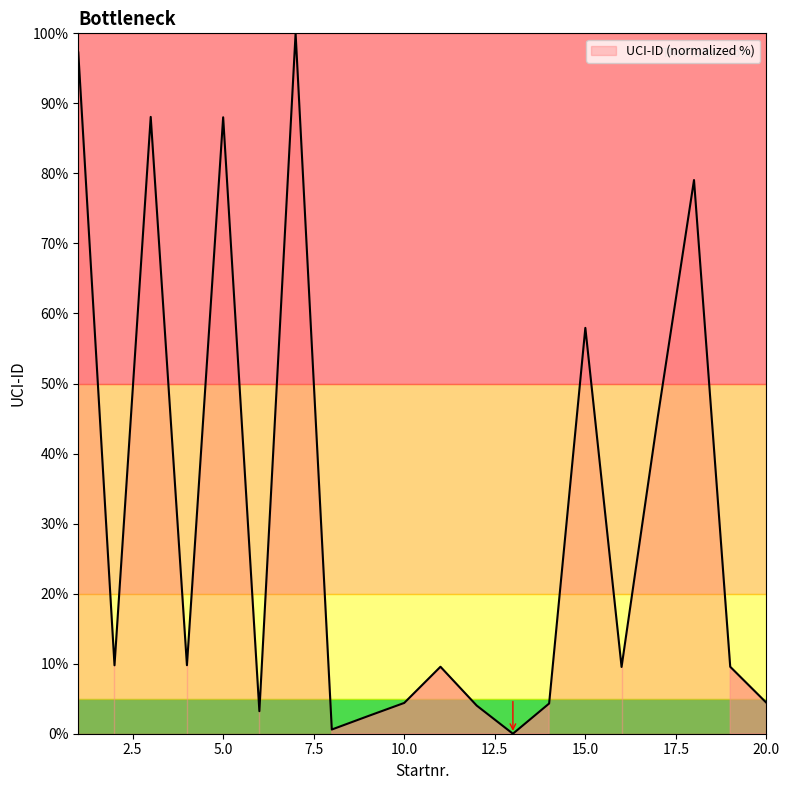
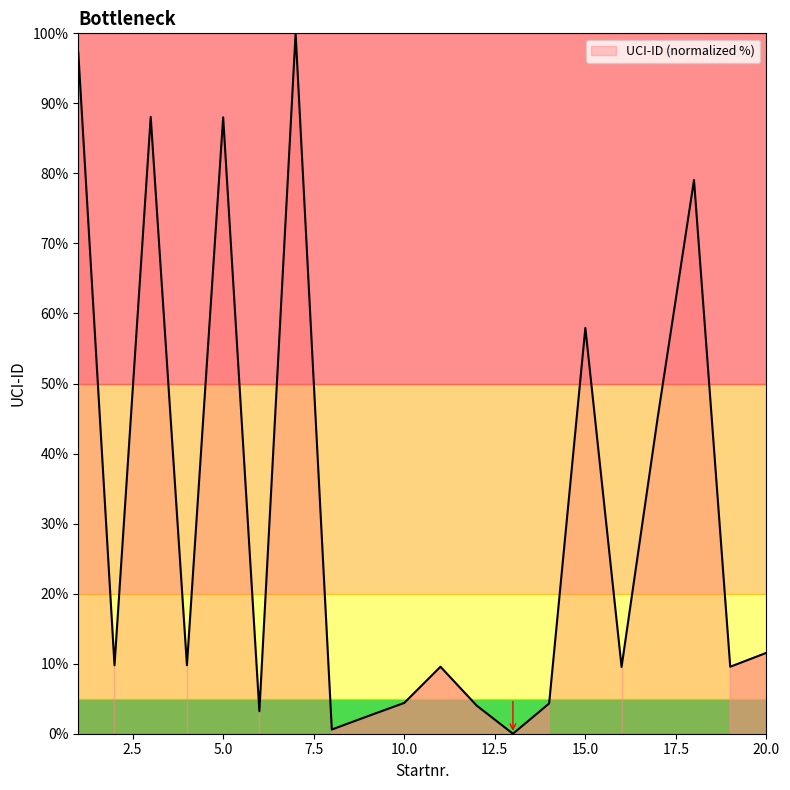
  {
    "5.0": "88%",
    "10.0": "4%",
    "15.0": "58%",
-   "20.0": "4%"
+   "20.0": "12%"
  }
